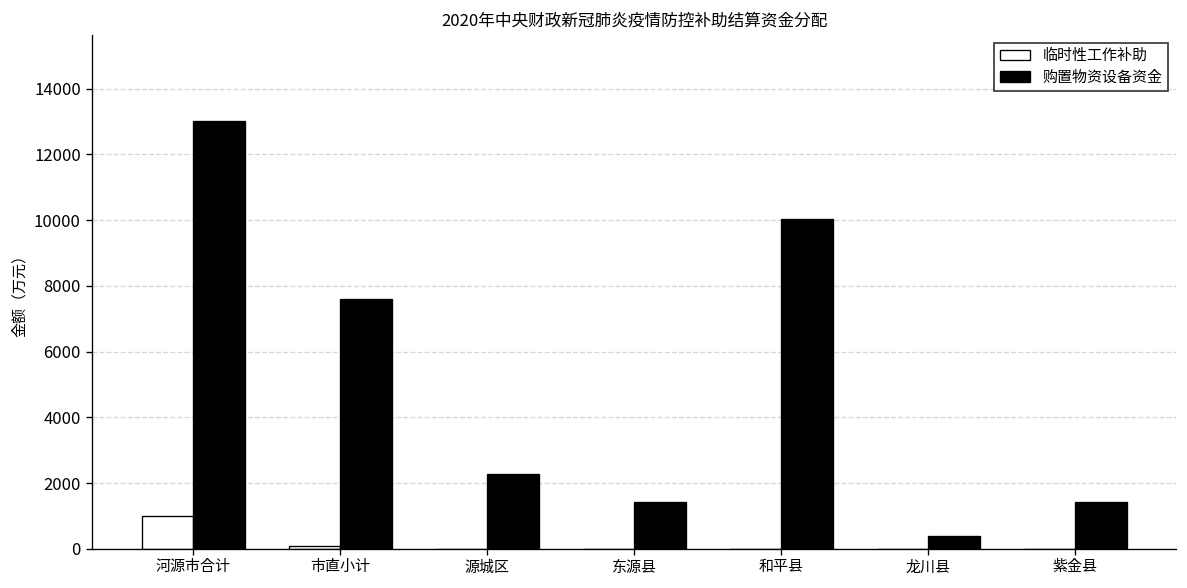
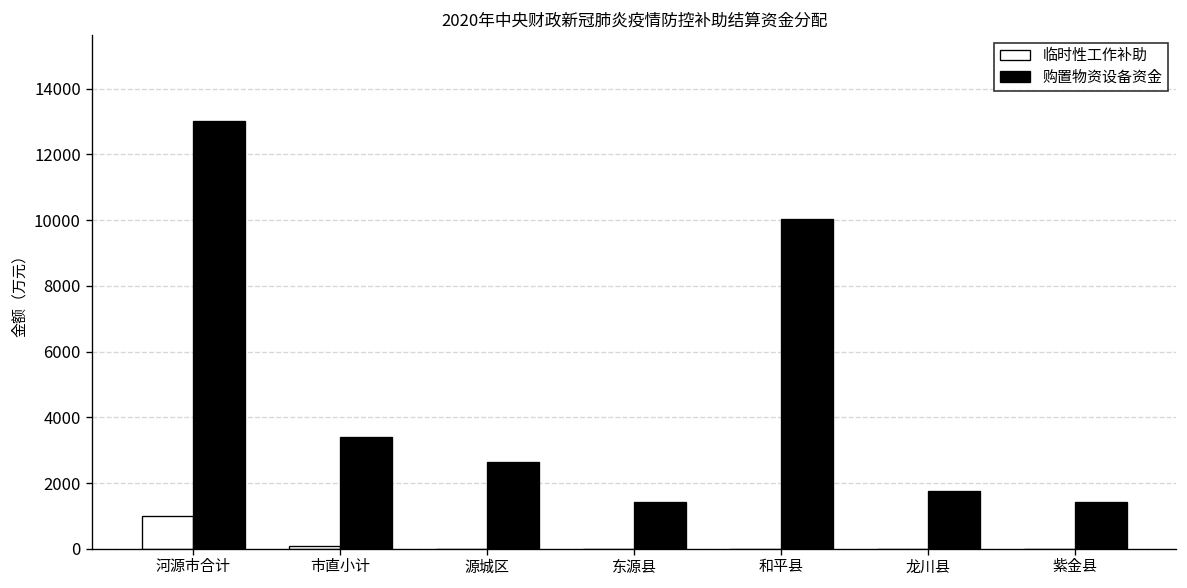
  {
    "临时性工作补助": {
      "河源市合计": 1000,
      "源城区": 0,
      "东源县": 0,
      "和平县": 0,
      "龙川县": 0,
      "紫金县": 0
    },
    "购置物资设备资金": {
      "河源市合计": 13000,
-     "市直小计": 7600,
-     "源城区": 2300,
+     "市直小计": 3400,
+     "源城区": 2600,
      "东源县": 1400,
      "和平县": 10000,
-     "龙川县": 400,
+     "龙川县": 1800,
      "紫金县": 1400
    }
  }
